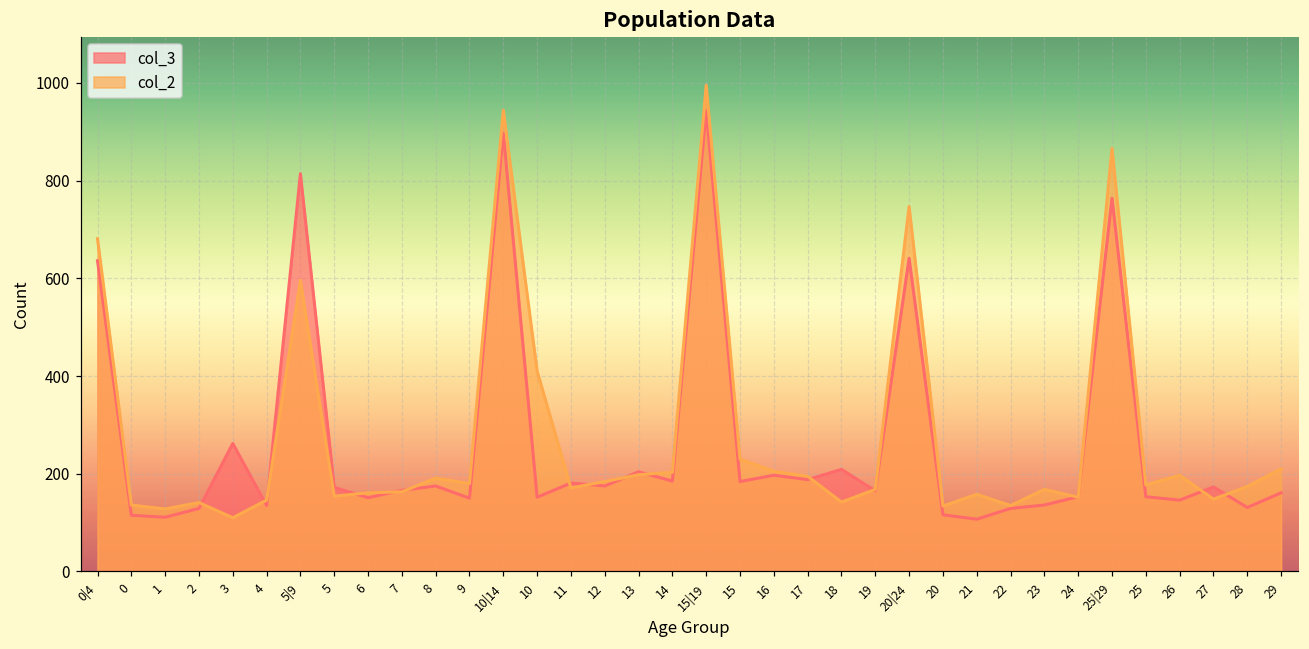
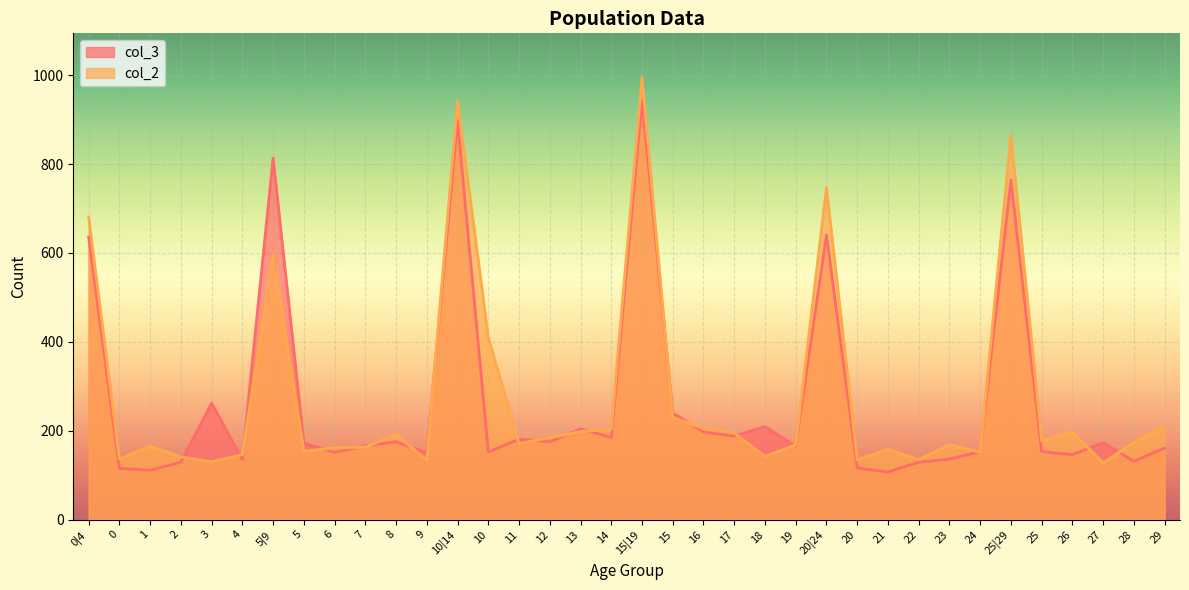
  {
    "col_3": {
      "0|4": 640,
      "0": 120,
      "1": 110,
      "2": 130,
      "3": 260,
      "4": 140,
      "5|9": 810,
      "5": 170,
      "6": 150,
      "8": 180,
      "9": 150,
      "10|14": 900,
      "10": 150,
      "11": 180,
      "12": 180,
      "13": 200,
      "14": 190,
      "15|19": 940,
-     "15": 180,
+     "15": 240,
      "16": 200,
      "17": 190,
      "18": 210,
      "20|24": 640,
      "20": 120,
      "21": 110,
      "22": 130,
      "23": 140,
      "25|29": 760,
      "25": 150,
      "26": 150,
      "27": 170,
      "28": 130,
      "29": 160
    },
    "col_2": {
      "0|4": 680,
      "0": 140,
-     "1": 130,
+     "1": 170,
      "2": 140,
-     "3": 110,
+     "3": 130,
      "4": 150,
      "5|9": 600,
      "5": 150,
      "6": 160,
      "8": 190,
-     "9": 180,
+     "9": 130,
      "10|14": 940,
      "10": 410,
      "11": 170,
      "12": 180,
      "13": 200,
      "14": 200,
      "15|19": 1000,
      "15": 230,
      "16": 210,
      "17": 200,
      "18": 140,
      "20|24": 750,
      "20": 130,
      "21": 160,
      "22": 140,
      "23": 170,
      "25|29": 870,
      "25": 180,
      "26": 200,
-     "27": 150,
+     "27": 130,
      "28": 170,
      "29": 210
    }
  }
